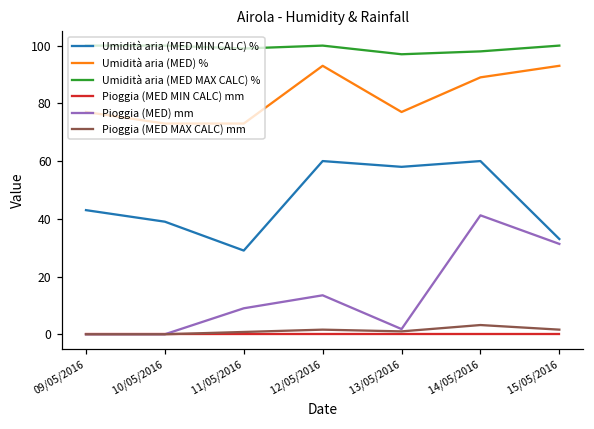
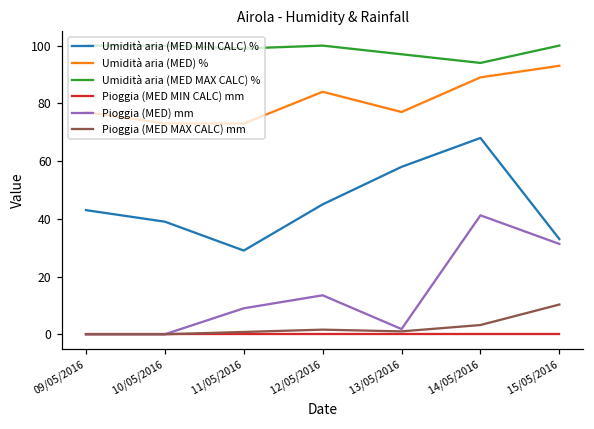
  {
    "Umidità aria (MED MIN CALC) %": {
      "09/05/2016": 43,
      "10/05/2016": 39,
      "11/05/2016": 29,
-     "12/05/2016": 60,
+     "12/05/2016": 45,
      "13/05/2016": 58,
-     "14/05/2016": 60,
+     "14/05/2016": 68,
      "15/05/2016": 33
    },
    "Umidità aria (MED) %": {
-     "12/05/2016": 93,
+     "12/05/2016": 84,
      "13/05/2016": 77,
      "14/05/2016": 89,
      "15/05/2016": 93
    },
    "Umidità aria (MED MAX CALC) %": {
      "12/05/2016": 100,
      "13/05/2016": 97,
-     "14/05/2016": 98,
+     "14/05/2016": 94,
      "15/05/2016": 100
    },
    "Pioggia (MED MIN CALC) mm": {
      "12/05/2016": 0,
      "13/05/2016": 0,
      "14/05/2016": 0,
      "15/05/2016": 0
    },
    "Pioggia (MED) mm": {
      "11/05/2016": 9,
      "12/05/2016": 14,
      "14/05/2016": 41,
      "15/05/2016": 31
    },
    "Pioggia (MED MAX CALC) mm": {
      "12/05/2016": 2,
      "14/05/2016": 3,
-     "15/05/2016": 2
+     "15/05/2016": 10
    }
  }
